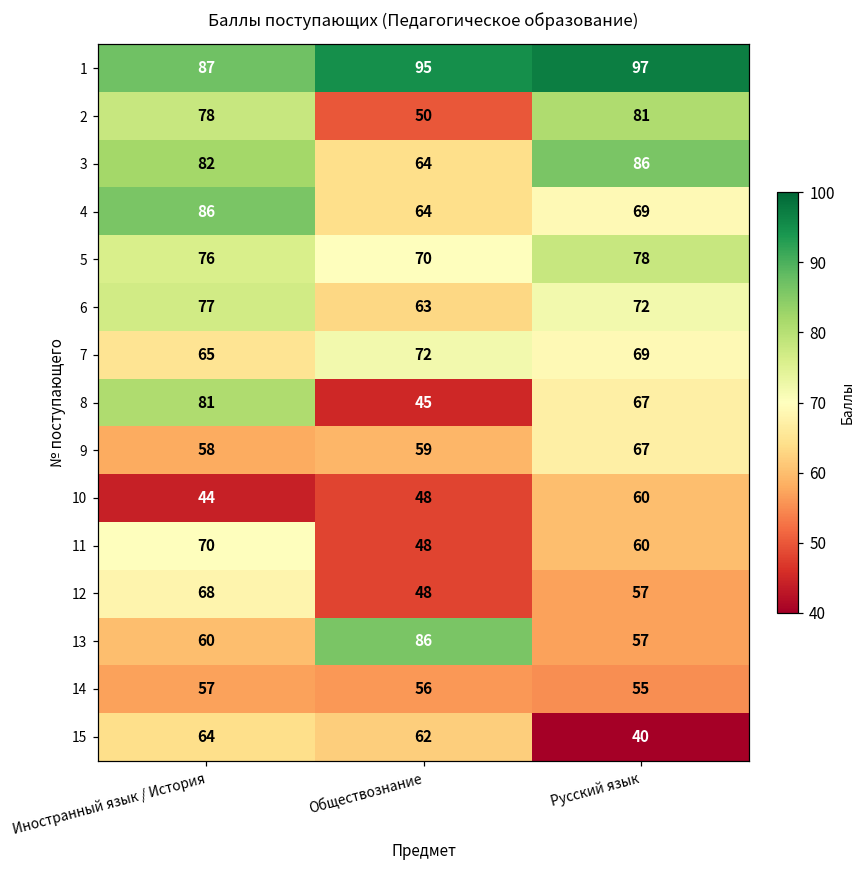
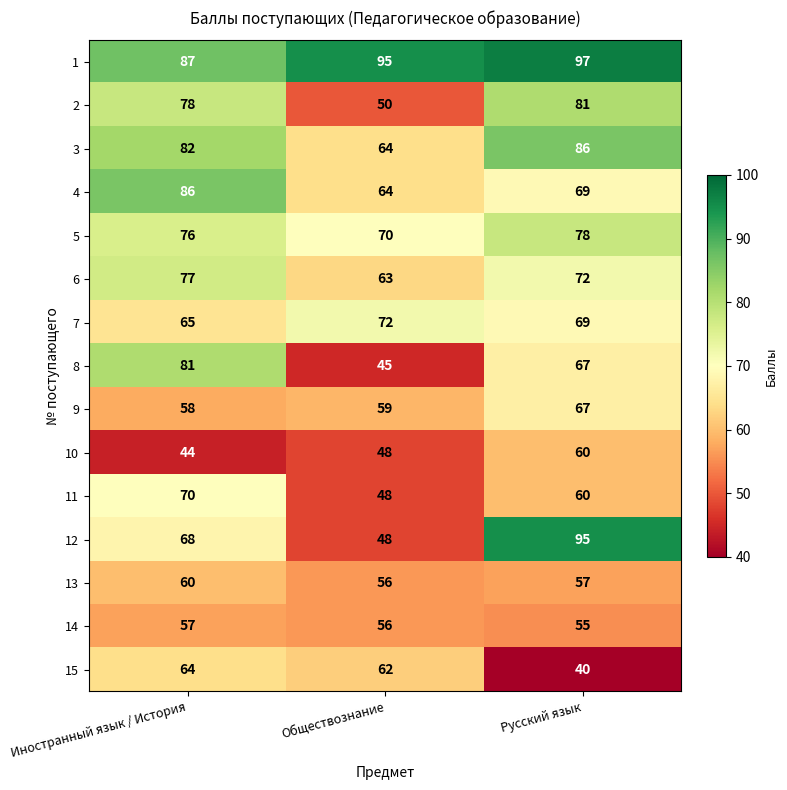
  {
    "1": {
      "Иностранный язык / История": 87,
      "Обществознание": 95,
      "Русский язык": 97
    },
    "2": {
      "Иностранный язык / История": 78,
      "Обществознание": 50,
      "Русский язык": 81
    },
    "3": {
      "Иностранный язык / История": 82,
      "Обществознание": 64,
      "Русский язык": 86
    },
    "4": {
      "Иностранный язык / История": 86,
      "Обществознание": 64,
      "Русский язык": 69
    },
    "5": {
      "Иностранный язык / История": 76,
      "Обществознание": 70,
      "Русский язык": 78
    },
    "6": {
      "Иностранный язык / История": 77,
      "Обществознание": 63,
      "Русский язык": 72
    },
    "7": {
      "Иностранный язык / История": 65,
      "Обществознание": 72,
      "Русский язык": 69
    },
    "8": {
      "Иностранный язык / История": 81,
      "Обществознание": 45,
      "Русский язык": 67
    },
    "9": {
      "Иностранный язык / История": 58,
      "Обществознание": 59,
      "Русский язык": 67
    },
    "10": {
      "Иностранный язык / История": 44,
      "Обществознание": 48,
      "Русский язык": 60
    },
    "11": {
      "Иностранный язык / История": 70,
      "Обществознание": 48,
      "Русский язык": 60
    },
    "12": {
      "Иностранный язык / История": 68,
      "Обществознание": 48,
-     "Русский язык": 57
+     "Русский язык": 95
    },
    "13": {
      "Иностранный язык / История": 60,
-     "Обществознание": 86,
+     "Обществознание": 56,
      "Русский язык": 57
    },
    "14": {
      "Иностранный язык / История": 57,
      "Обществознание": 56,
      "Русский язык": 55
    },
    "15": {
      "Иностранный язык / История": 64,
      "Обществознание": 62,
      "Русский язык": 40
    }
  }
